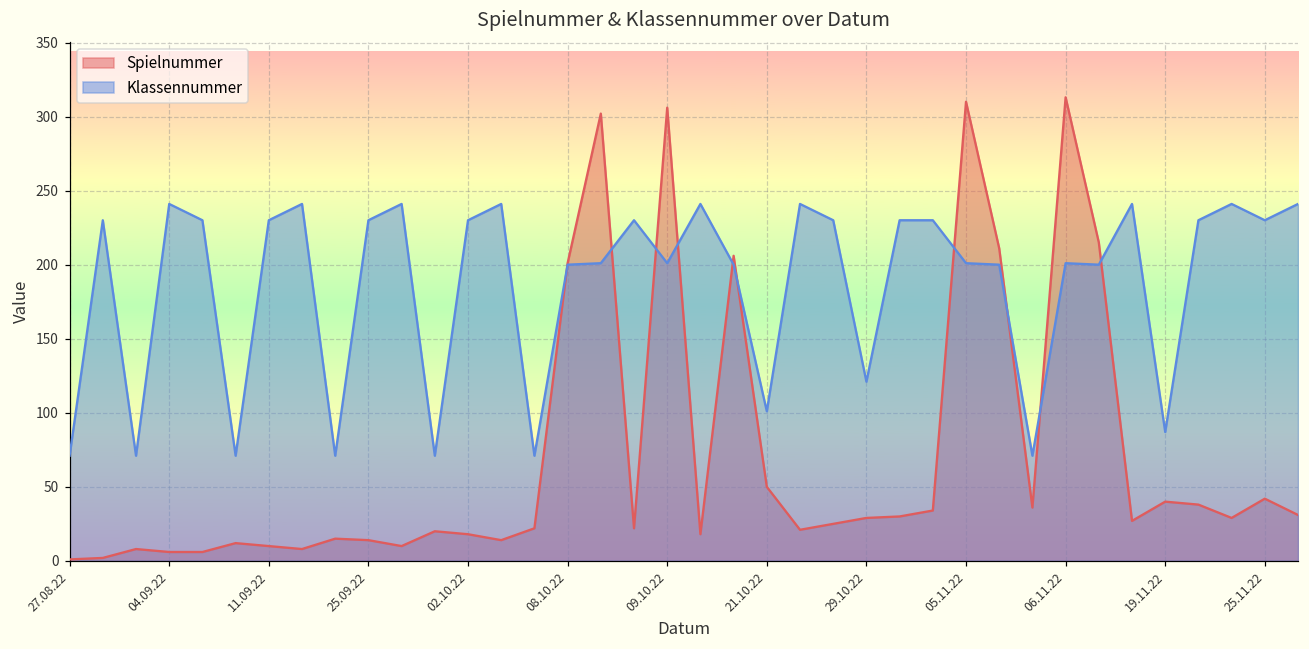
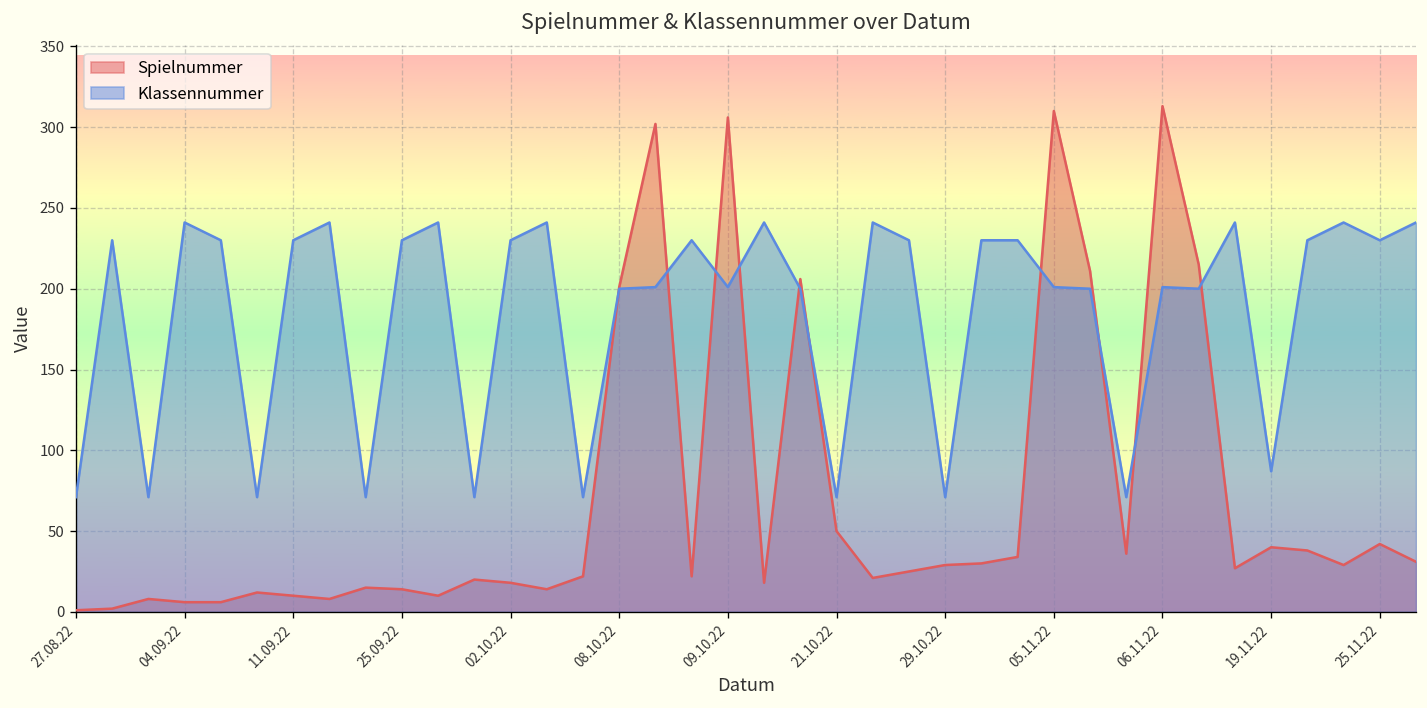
  {
    "Spielnummer": {
      "27.08.22": 1,
      "21.10.22": 50,
      "29.10.22": 29,
      "19.11.22": 40
    },
    "Klassennummer": {
      "27.08.22": 71,
-     "21.10.22": 101,
-     "29.10.22": 121,
+     "21.10.22": 71,
+     "29.10.22": 71,
      "19.11.22": 87
    }
  }
